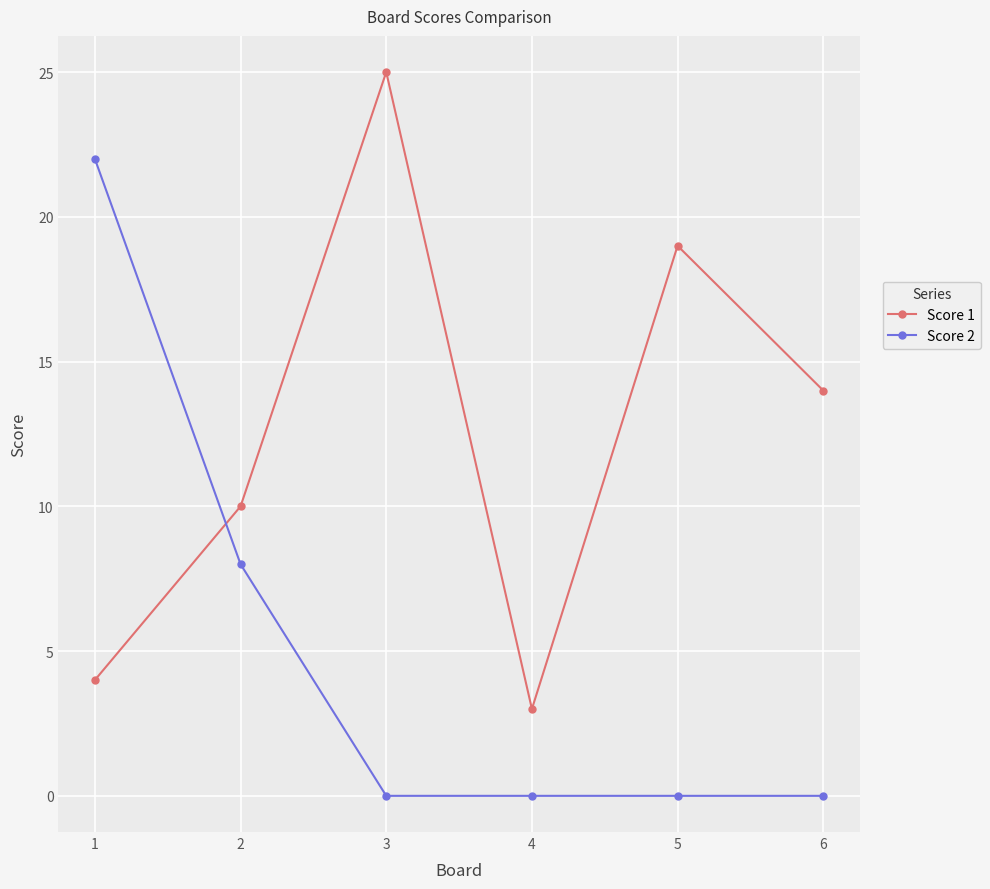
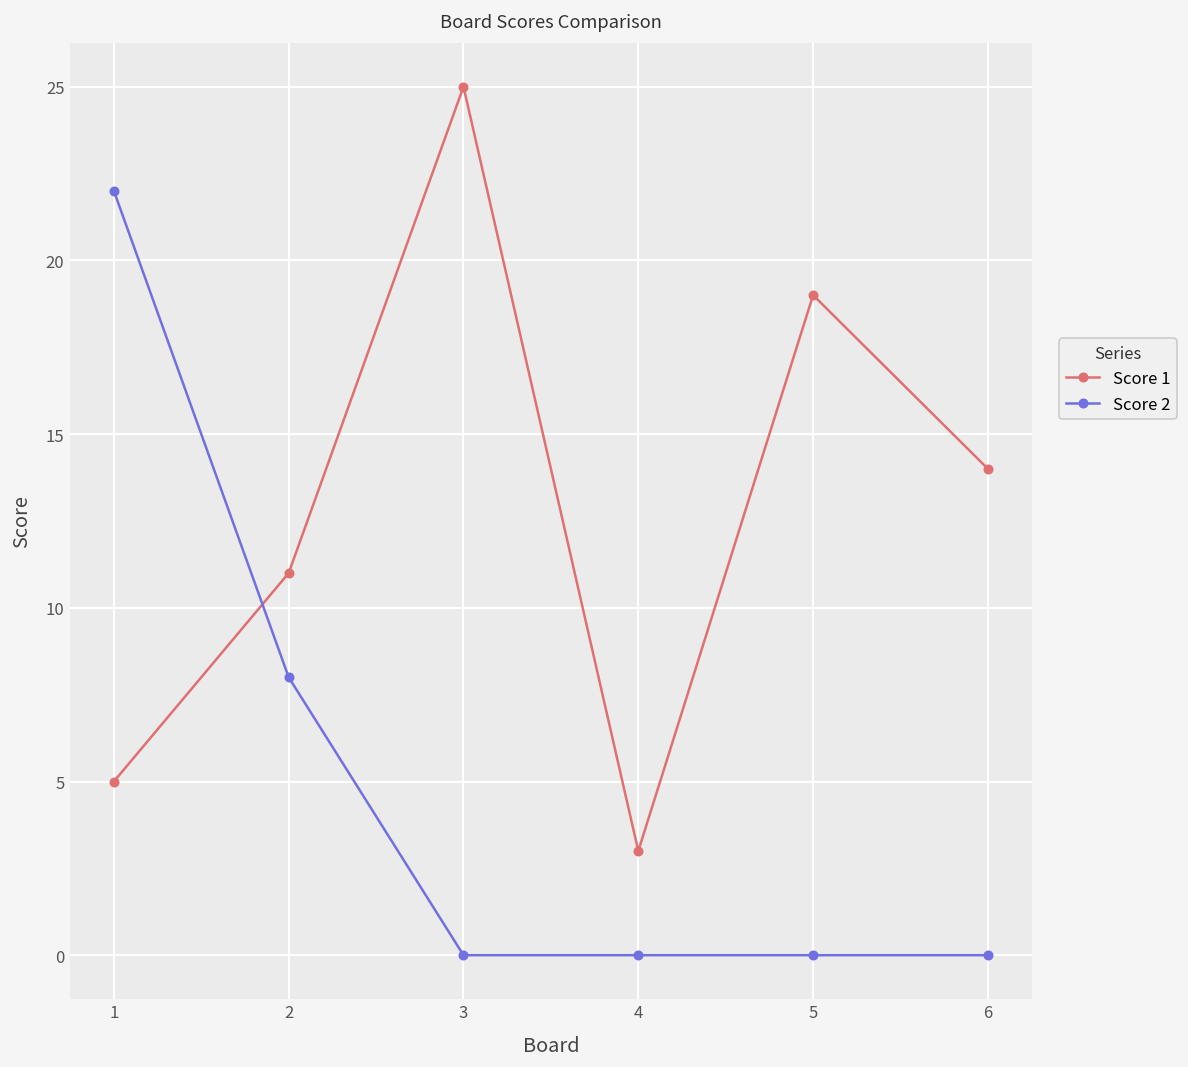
  {
    "Score 1": {
-     "1": 4,
-     "2": 10,
+     "1": 5,
+     "2": 11,
      "3": 25,
      "4": 3,
      "5": 19,
      "6": 14
    },
    "Score 2": {
      "1": 22,
      "2": 8,
      "3": 0,
      "4": 0,
      "5": 0,
      "6": 0
    }
  }
